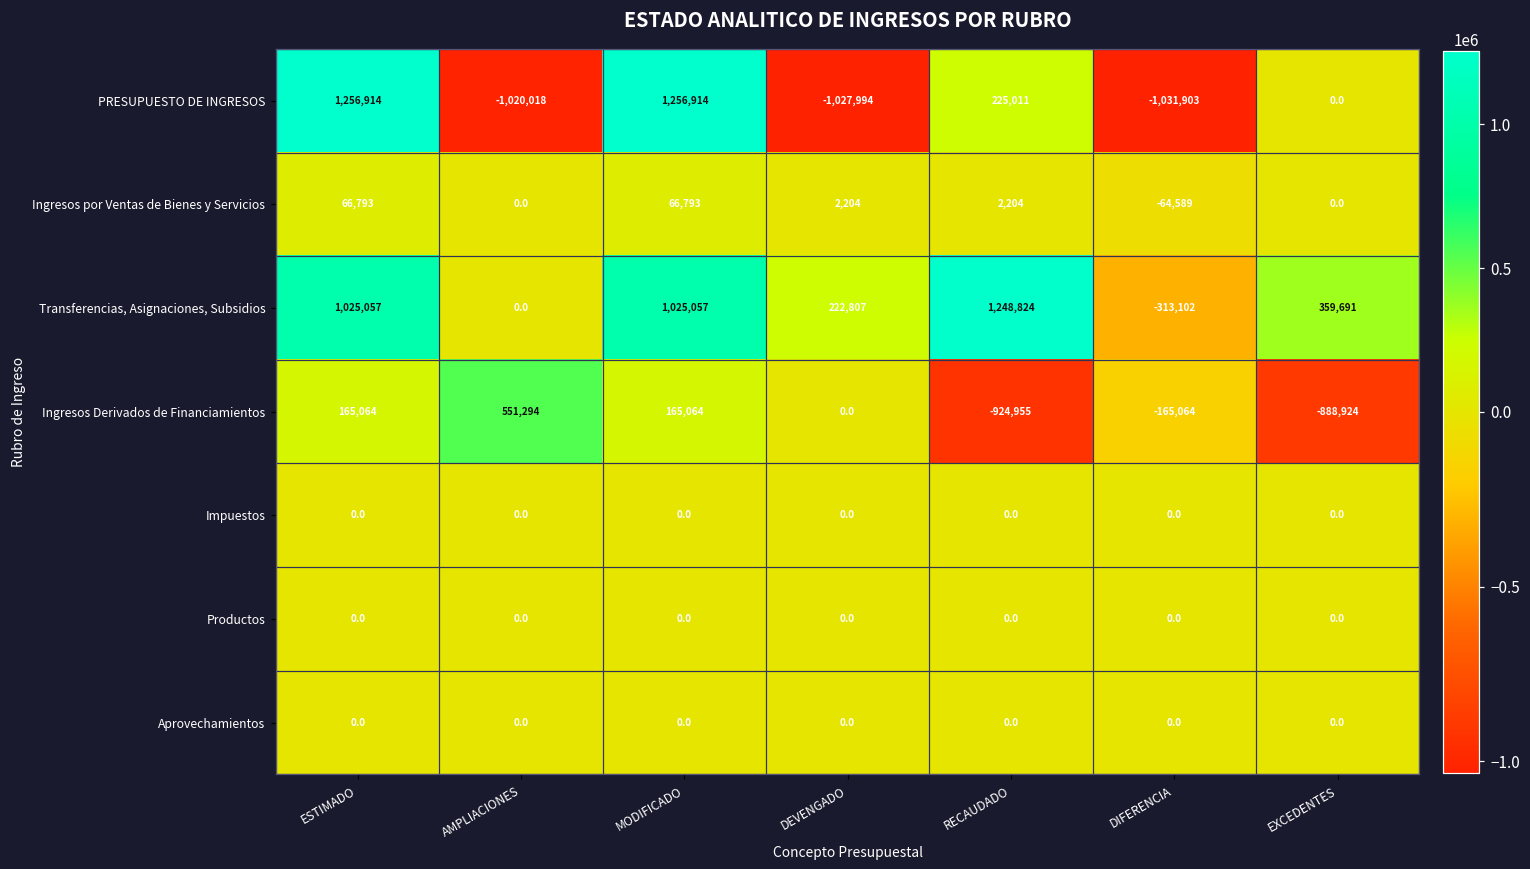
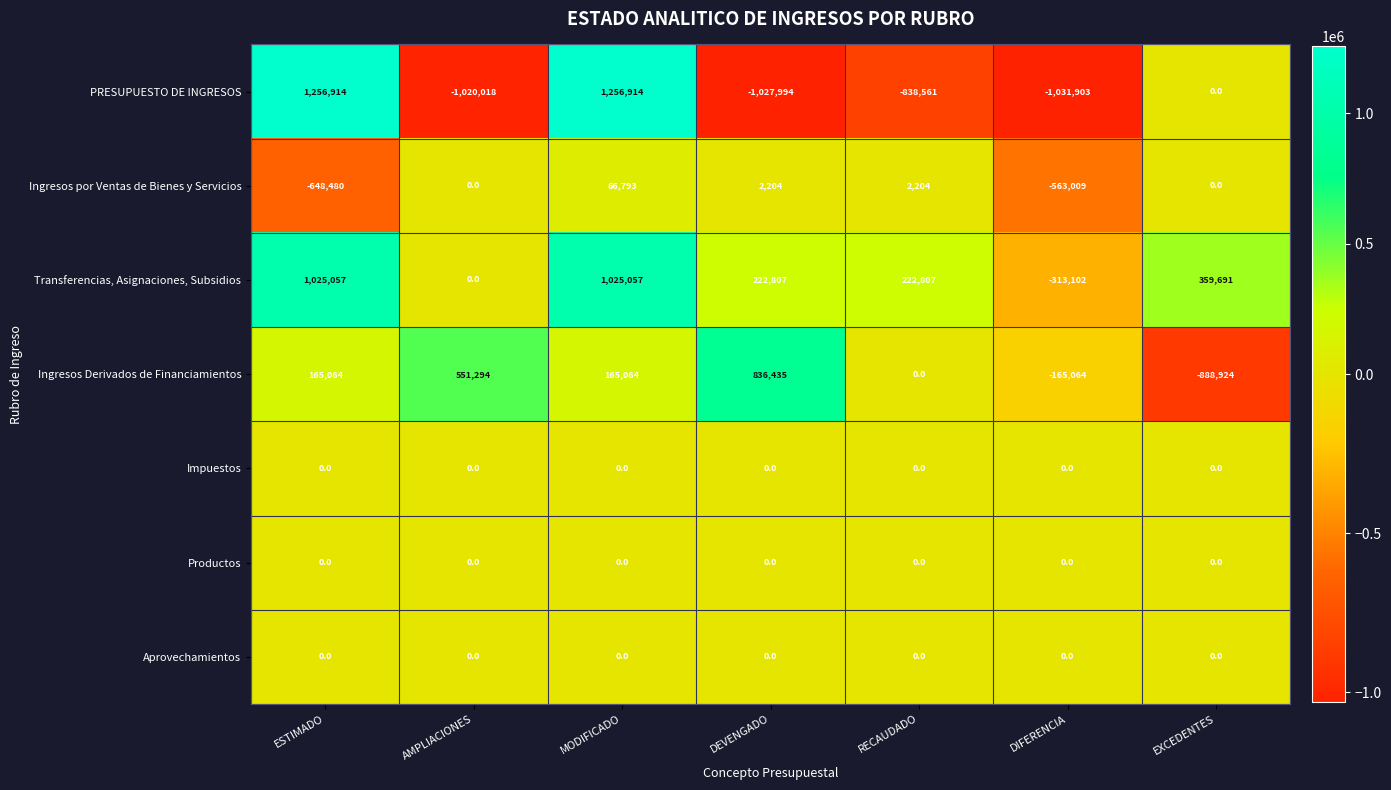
  {
    "PRESUPUESTO DE INGRESOS": {
      "ESTIMADO": "1,256,914",
      "AMPLIACIONES": "-1,020,018",
      "MODIFICADO": "1,256,914",
      "DEVENGADO": "-1,027,994",
-     "RECAUDADO": "225,011",
+     "RECAUDADO": "-838,561",
      "DIFERENCIA": "-1,031,903",
      "EXCEDENTES": "0.0"
    },
    "Ingresos por Ventas de Bienes y Servicios": {
-     "ESTIMADO": "66,793",
+     "ESTIMADO": "-648,480",
      "AMPLIACIONES": "0.0",
      "MODIFICADO": "66,793",
      "DEVENGADO": "2,204",
      "RECAUDADO": "2,204",
-     "DIFERENCIA": "-64,589",
+     "DIFERENCIA": "-563,009",
      "EXCEDENTES": "0.0"
    },
    "Transferencias, Asignaciones, Subsidios": {
      "ESTIMADO": "1,025,057",
      "AMPLIACIONES": "0.0",
      "MODIFICADO": "1,025,057",
      "DEVENGADO": "222,807",
-     "RECAUDADO": "1,248,824",
+     "RECAUDADO": "222,807",
      "DIFERENCIA": "-313,102",
      "EXCEDENTES": "359,691"
    },
    "Ingresos Derivados de Financiamientos": {
      "ESTIMADO": "165,064",
      "AMPLIACIONES": "551,294",
      "MODIFICADO": "165,064",
-     "DEVENGADO": "0.0",
-     "RECAUDADO": "-924,955",
+     "DEVENGADO": "836,435",
+     "RECAUDADO": "0.0",
      "DIFERENCIA": "-165,064",
      "EXCEDENTES": "-888,924"
    },
    "Impuestos": {
      "ESTIMADO": "0.0",
      "AMPLIACIONES": "0.0",
      "MODIFICADO": "0.0",
      "DEVENGADO": "0.0",
      "RECAUDADO": "0.0",
      "DIFERENCIA": "0.0",
      "EXCEDENTES": "0.0"
    },
    "Productos": {
      "ESTIMADO": "0.0",
      "AMPLIACIONES": "0.0",
      "MODIFICADO": "0.0",
      "DEVENGADO": "0.0",
      "RECAUDADO": "0.0",
      "DIFERENCIA": "0.0",
      "EXCEDENTES": "0.0"
    },
    "Aprovechamientos": {
      "ESTIMADO": "0.0",
      "AMPLIACIONES": "0.0",
      "MODIFICADO": "0.0",
      "DEVENGADO": "0.0",
      "RECAUDADO": "0.0",
      "DIFERENCIA": "0.0",
      "EXCEDENTES": "0.0"
    }
  }
